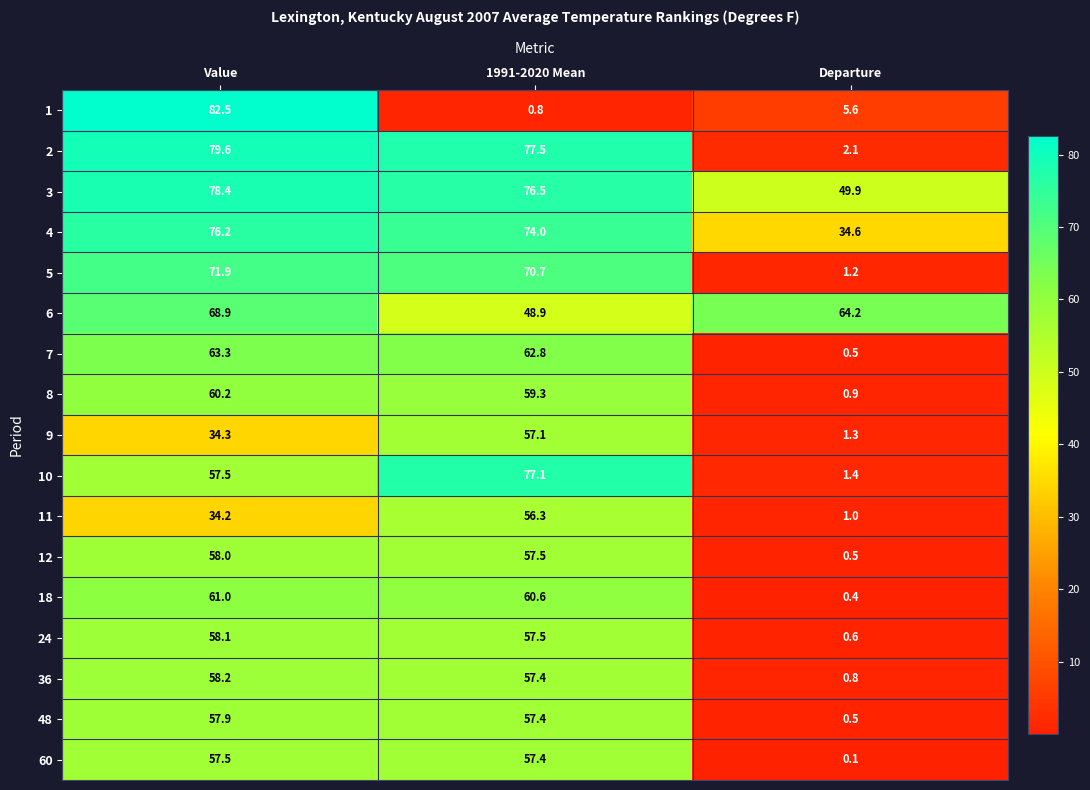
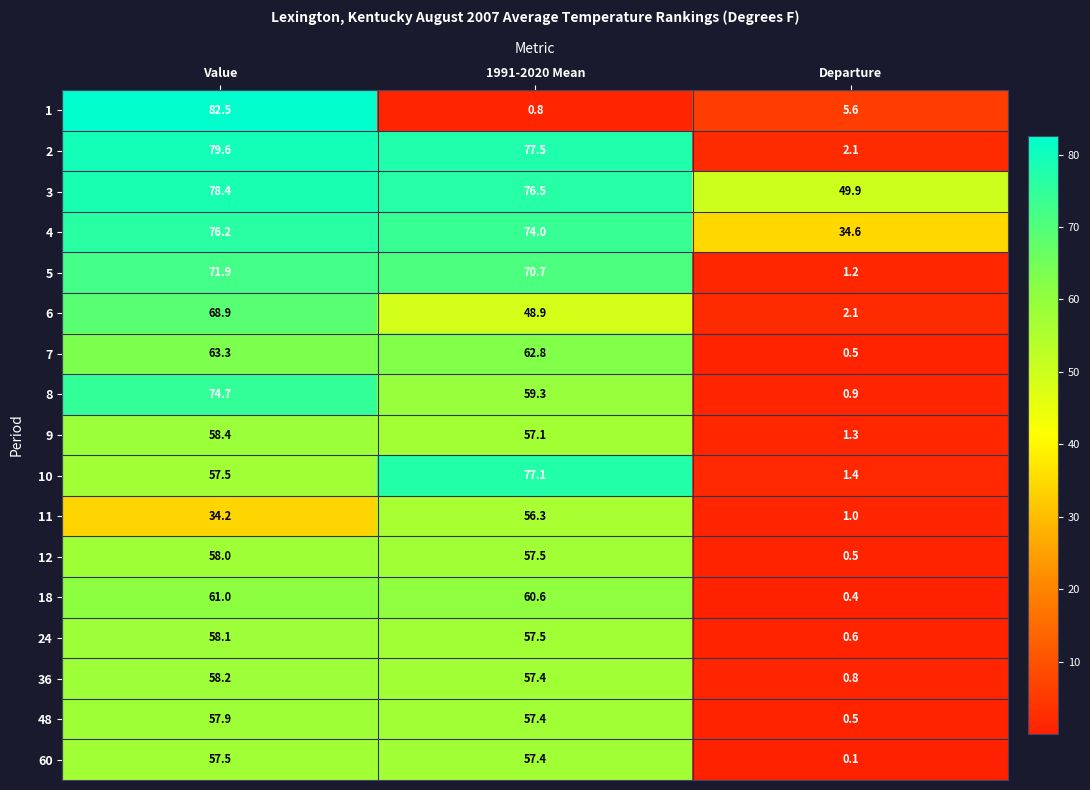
  {
    "1": {
      "Value": 82.5,
      "1991-2020 Mean": 0.8,
      "Departure": 5.6
    },
    "2": {
      "Value": 79.6,
      "1991-2020 Mean": 77.5,
      "Departure": 2.1
    },
    "3": {
      "Value": 78.4,
      "1991-2020 Mean": 76.5,
      "Departure": 49.9
    },
    "4": {
      "Value": 76.2,
      "1991-2020 Mean": 74.0,
      "Departure": 34.6
    },
    "5": {
      "Value": 71.9,
      "1991-2020 Mean": 70.7,
      "Departure": 1.2
    },
    "6": {
      "Value": 68.9,
      "1991-2020 Mean": 48.9,
-     "Departure": 64.2
+     "Departure": 2.1
    },
    "7": {
      "Value": 63.3,
      "1991-2020 Mean": 62.8,
      "Departure": 0.5
    },
    "8": {
-     "Value": 60.2,
+     "Value": 74.7,
      "1991-2020 Mean": 59.3,
      "Departure": 0.9
    },
    "9": {
-     "Value": 34.3,
+     "Value": 58.4,
      "1991-2020 Mean": 57.1,
      "Departure": 1.3
    },
    "10": {
      "Value": 57.5,
      "1991-2020 Mean": 77.1,
      "Departure": 1.4
    },
    "11": {
      "Value": 34.2,
      "1991-2020 Mean": 56.3,
      "Departure": 1.0
    },
    "12": {
      "Value": 58.0,
      "1991-2020 Mean": 57.5,
      "Departure": 0.5
    },
    "18": {
      "Value": 61.0,
      "1991-2020 Mean": 60.6,
      "Departure": 0.4
    },
    "24": {
      "Value": 58.1,
      "1991-2020 Mean": 57.5,
      "Departure": 0.6
    },
    "36": {
      "Value": 58.2,
      "1991-2020 Mean": 57.4,
      "Departure": 0.8
    },
    "48": {
      "Value": 57.9,
      "1991-2020 Mean": 57.4,
      "Departure": 0.5
    },
    "60": {
      "Value": 57.5,
      "1991-2020 Mean": 57.4,
      "Departure": 0.1
    }
  }
